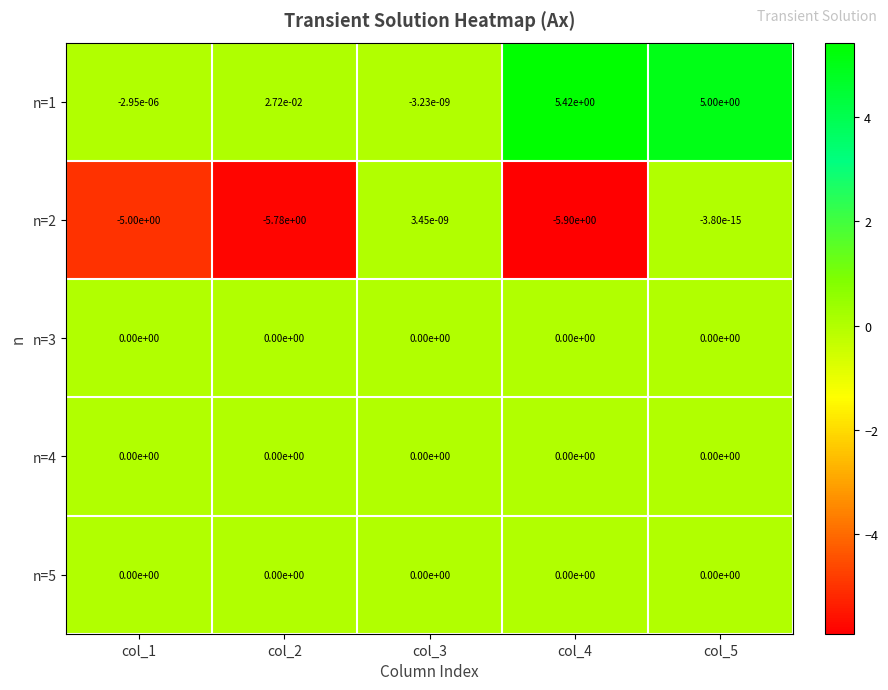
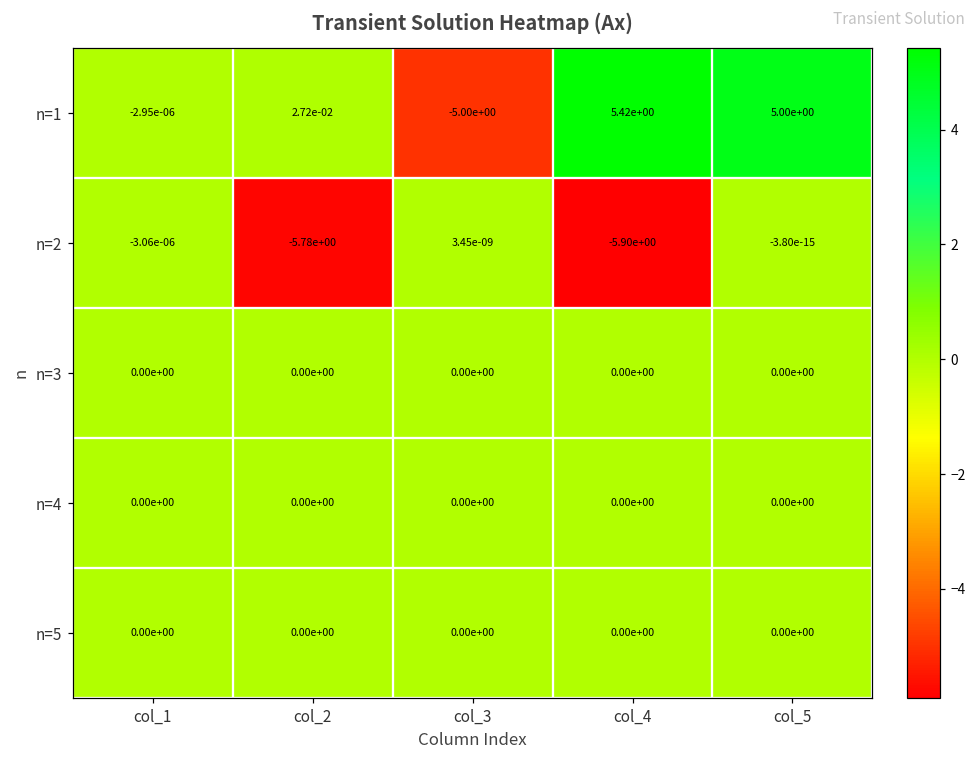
  {
    "n=1": {
      "col_1": "-2.95e-06",
      "col_2": "2.72e-02",
-     "col_3": "-3.23e-09",
+     "col_3": "-5.00e+00",
      "col_4": "5.42e+00",
      "col_5": "5.00e+00"
    },
    "n=2": {
-     "col_1": "-5.00e+00",
+     "col_1": "-3.06e-06",
      "col_2": "-5.78e+00",
      "col_3": "3.45e-09",
      "col_4": "-5.90e+00",
      "col_5": "-3.80e-15"
    },
    "n=3": {
      "col_1": "0.00e+00",
      "col_2": "0.00e+00",
      "col_3": "0.00e+00",
      "col_4": "0.00e+00",
      "col_5": "0.00e+00"
    },
    "n=4": {
      "col_1": "0.00e+00",
      "col_2": "0.00e+00",
      "col_3": "0.00e+00",
      "col_4": "0.00e+00",
      "col_5": "0.00e+00"
    },
    "n=5": {
      "col_1": "0.00e+00",
      "col_2": "0.00e+00",
      "col_3": "0.00e+00",
      "col_4": "0.00e+00",
      "col_5": "0.00e+00"
    }
  }
